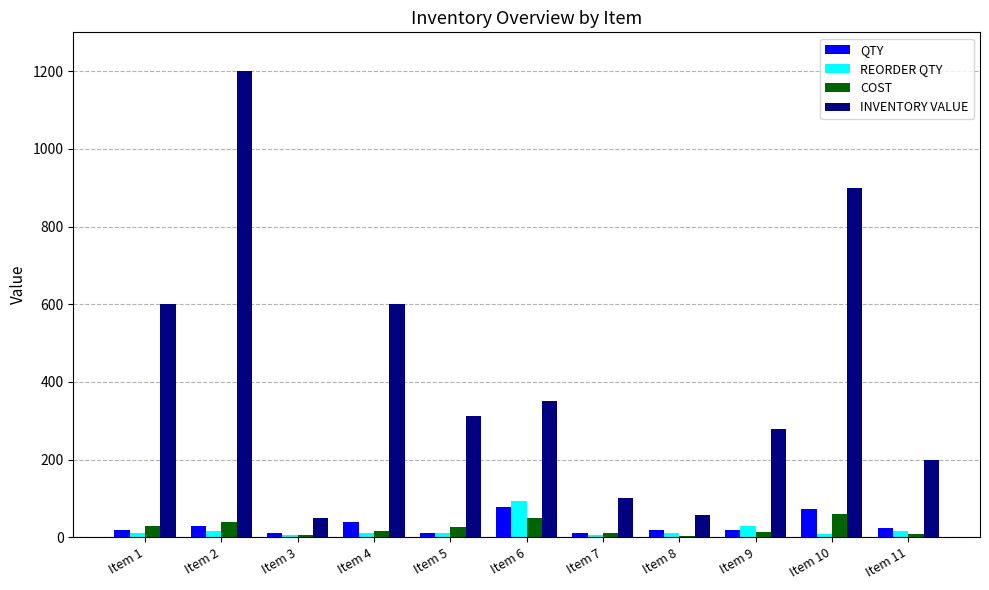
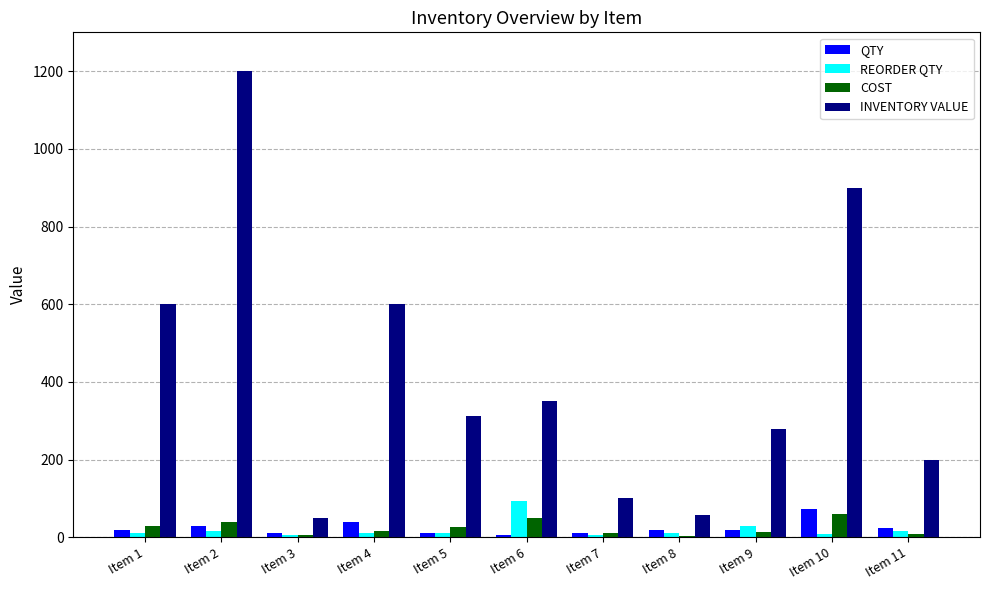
  {
    "QTY": {
      "Item 1": 20,
      "Item 2": 30,
      "Item 3": 10,
      "Item 4": 40,
      "Item 5": 10,
-     "Item 6": 80,
+     "Item 6": 10,
      "Item 7": 10,
      "Item 8": 20,
      "Item 9": 20,
      "Item 10": 70,
      "Item 11": 30
    },
    "REORDER QTY": {
      "Item 1": 10,
      "Item 2": 20,
      "Item 4": 10,
      "Item 5": 10,
      "Item 6": 90,
      "Item 8": 10,
      "Item 9": 30,
      "Item 10": 10,
      "Item 11": 20
    },
    "COST": {
      "Item 1": 30,
      "Item 2": 40,
      "Item 4": 20,
      "Item 5": 30,
      "Item 6": 50,
      "Item 7": 10,
      "Item 9": 10,
      "Item 10": 60,
      "Item 11": 10
    },
    "INVENTORY VALUE": {
      "Item 1": 600,
      "Item 2": 1200,
      "Item 3": 50,
      "Item 4": 600,
      "Item 5": 310,
      "Item 6": 350,
      "Item 7": 100,
      "Item 8": 60,
      "Item 9": 280,
      "Item 10": 900,
      "Item 11": 200
    }
  }
